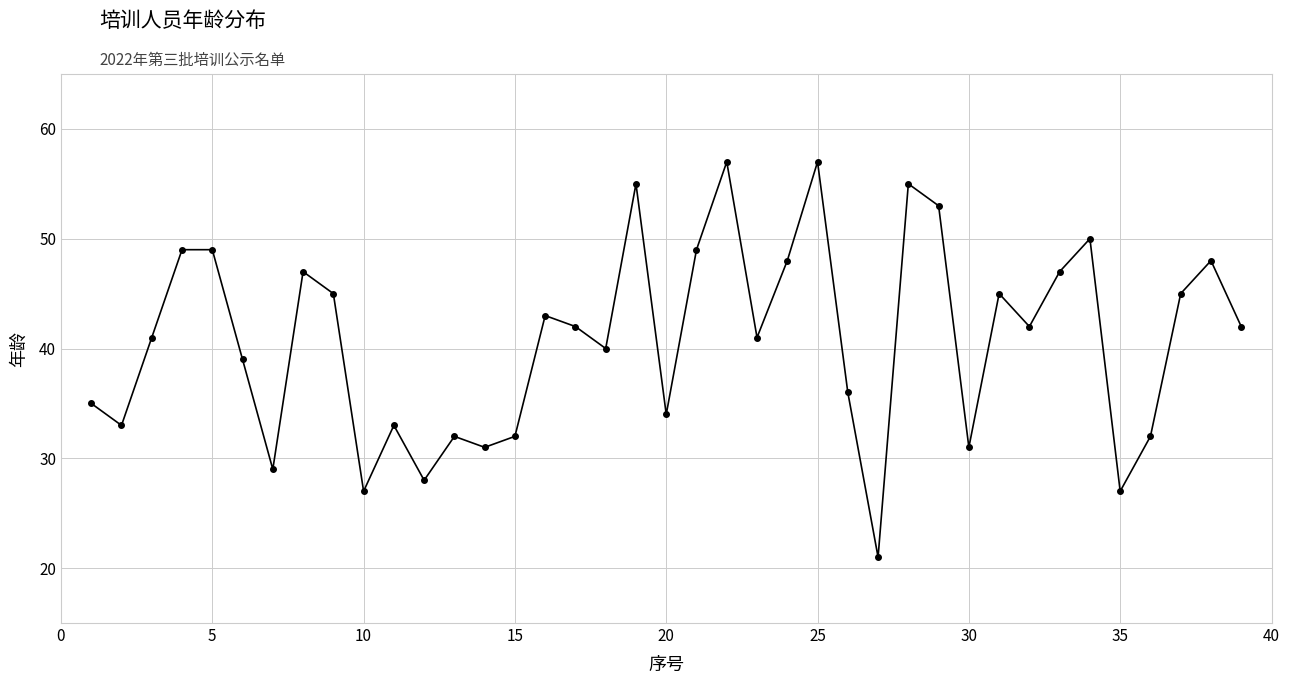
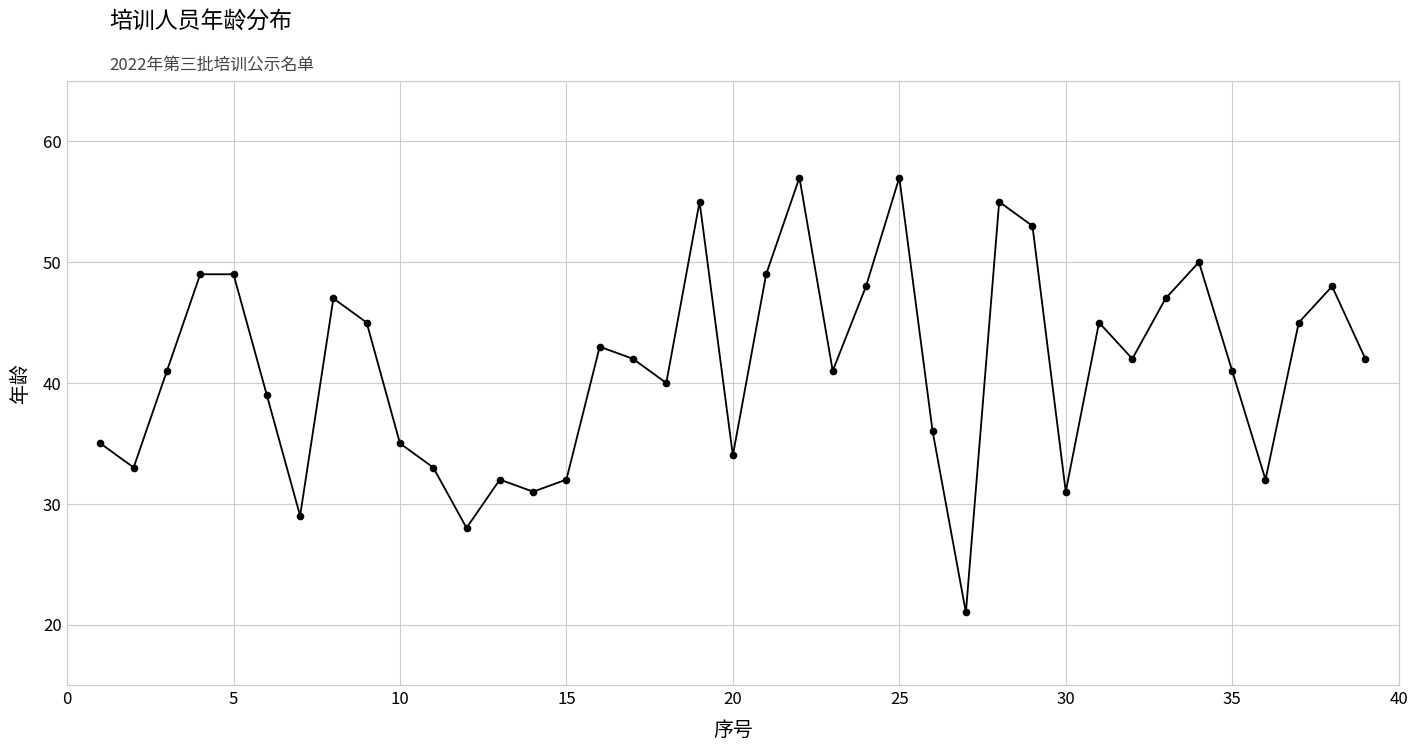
  {
    "5": 49,
-   "10": 27,
+   "10": 35,
    "15": 32,
    "20": 34,
    "25": 57,
    "30": 31,
-   "35": 27
+   "35": 41
  }
